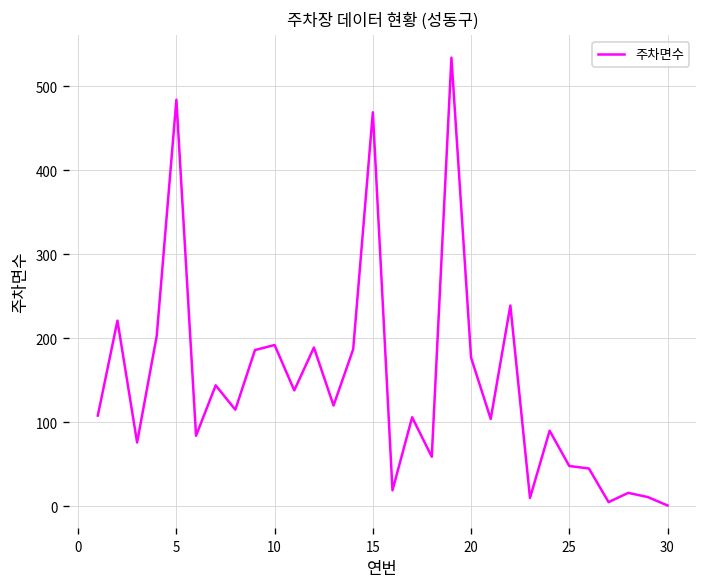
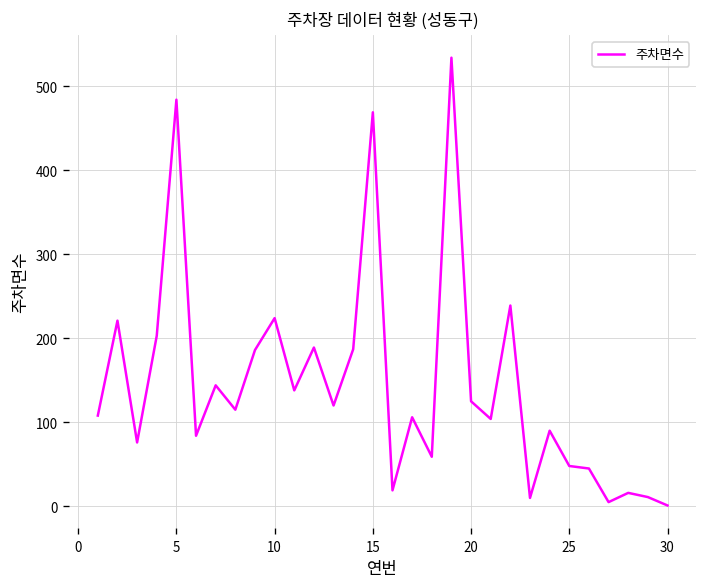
  {
    "5": 480,
-   "10": 190,
+   "10": 220,
    "15": 470,
-   "20": 180,
+   "20": 130,
    "25": 50,
    "30": 0
  }
